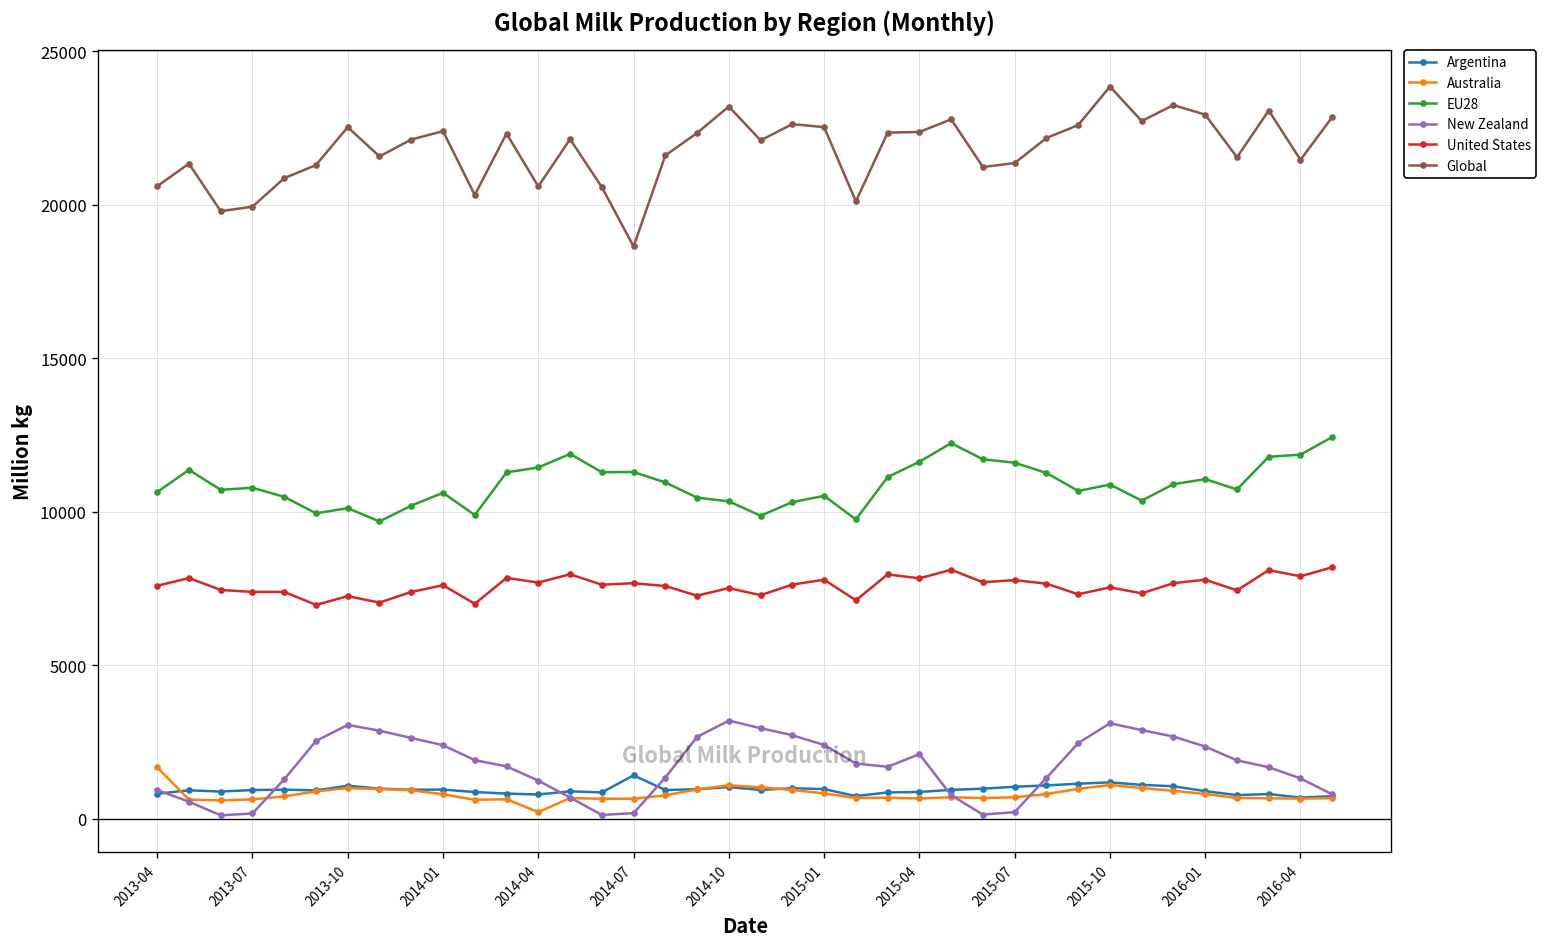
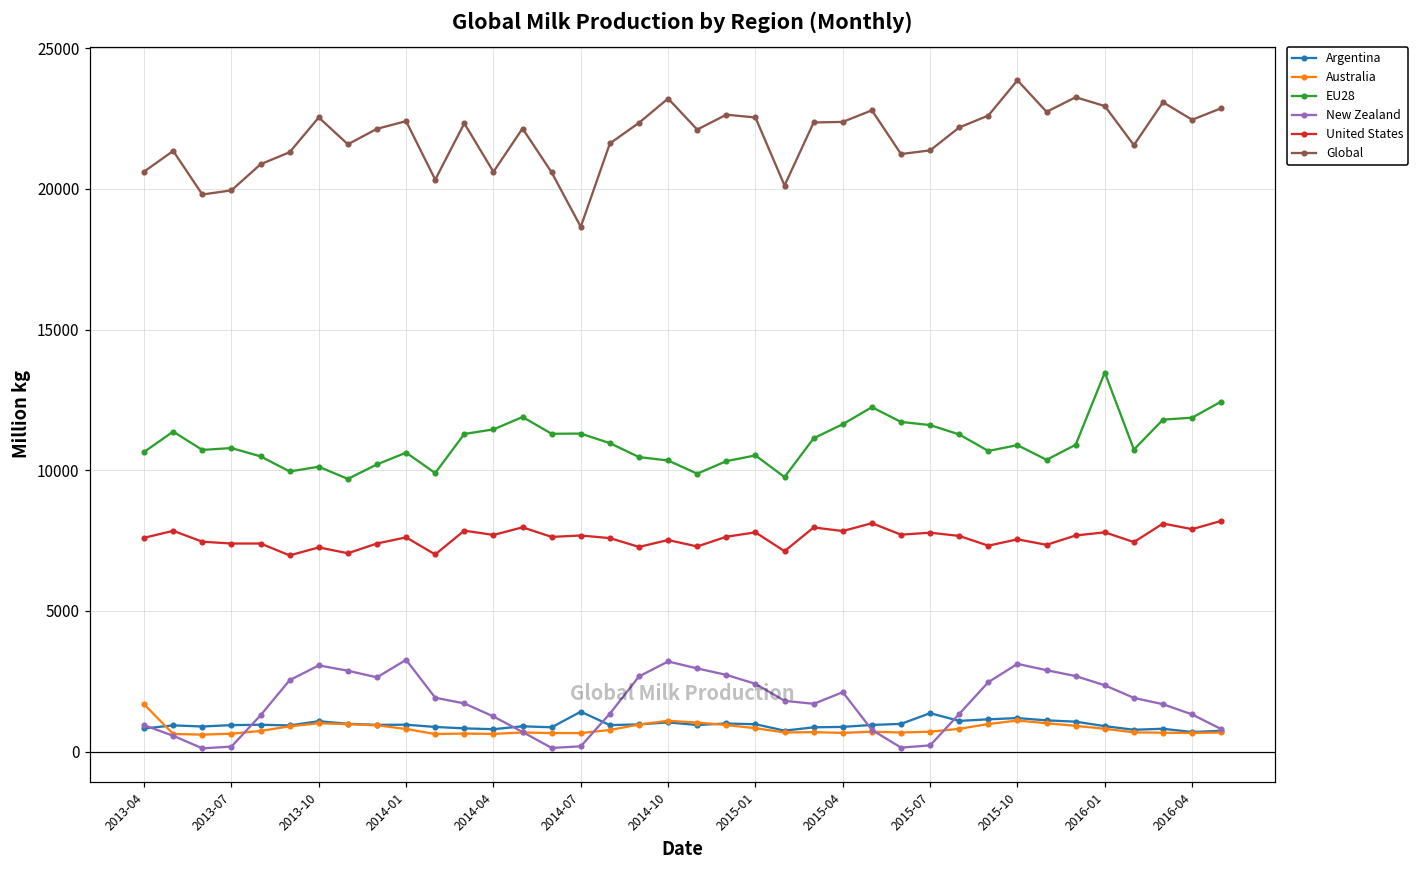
  {
    "Argentina": {
      "2013-04": 800,
      "2013-07": 900,
      "2014-01": 1000,
      "2014-04": 800,
      "2014-07": 1400,
      "2015-01": 1000,
      "2015-04": 900,
-     "2015-07": 1000
+     "2015-07": 1400
    },
    "Australia": {
      "2013-04": 1700,
      "2013-07": 600,
      "2014-01": 800,
-     "2014-04": 200,
+     "2014-04": 600,
      "2014-07": 700,
      "2015-01": 800,
      "2015-04": 700,
      "2015-07": 700
    },
    "EU28": {
      "2013-04": 10600,
      "2013-07": 10800,
      "2013-10": 10100,
      "2014-01": 10600,
      "2014-04": 11400,
      "2014-07": 11300,
      "2014-10": 10300,
      "2015-01": 10500,
      "2015-04": 11600,
      "2015-07": 11600,
      "2015-10": 10900,
-     "2016-01": 11100,
+     "2016-01": 13500,
      "2016-04": 11900
    },
    "New Zealand": {
      "2013-04": 900,
      "2013-07": 200,
      "2013-10": 3100,
-     "2014-01": 2400,
+     "2014-01": 3300,
      "2014-04": 1200,
      "2014-07": 200,
      "2014-10": 3200,
      "2015-01": 2400,
      "2015-04": 2100,
      "2015-07": 200,
      "2015-10": 3100,
      "2016-01": 2400,
      "2016-04": 1300
    },
    "United States": {
      "2013-04": 7600,
      "2013-07": 7400,
      "2013-10": 7300,
      "2014-01": 7600,
      "2014-04": 7700,
      "2014-07": 7700,
      "2014-10": 7500,
      "2015-01": 7800,
      "2015-04": 7800,
      "2015-07": 7800,
      "2015-10": 7500,
      "2016-01": 7800,
      "2016-04": 7900
    },
    "Global": {
      "2013-04": 20600,
      "2013-07": 19900,
      "2013-10": 22500,
      "2014-01": 22400,
      "2014-04": 20600,
      "2014-07": 18600,
      "2014-10": 23200,
      "2015-01": 22500,
      "2015-04": 22400,
      "2015-07": 21400,
      "2015-10": 23900,
      "2016-01": 22900,
-     "2016-04": 21500
+     "2016-04": 22500
    }
  }
